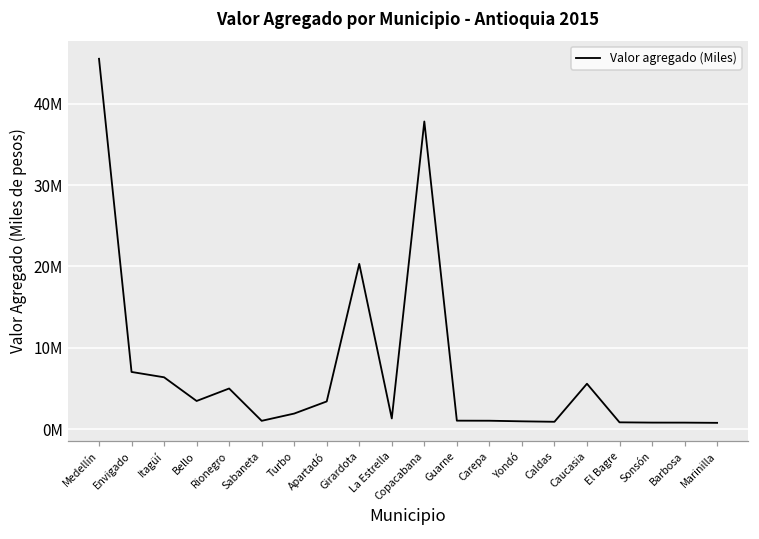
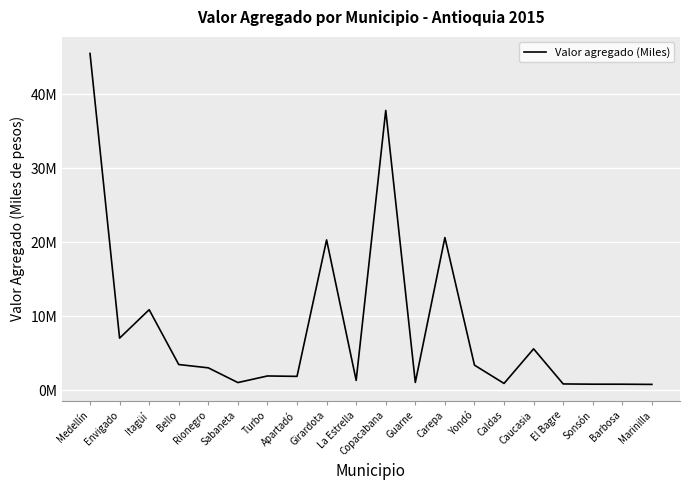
  {
    "Medellín": 46000000,
    "Envigado": 7000000,
-   "Itagüí": 6000000,
+   "Itagüí": 11000000,
    "Bello": 3000000,
-   "Rionegro": 5000000,
+   "Rionegro": 3000000,
    "Sabaneta": 1000000,
    "Turbo": 2000000,
-   "Apartadó": 3000000,
+   "Apartadó": 2000000,
    "Girardota": 20000000,
    "La Estrella": 1000000,
    "Copacabana": 38000000,
    "Guarne": 1000000,
-   "Carepa": 1000000,
-   "Yondó": 1000000,
+   "Carepa": 21000000,
+   "Yondó": 3000000,
    "Caldas": 1000000,
    "Caucasia": 6000000,
    "El Bagre": 1000000,
    "Sonsón": 1000000,
    "Barbosa": 1000000,
    "Marinilla": 1000000
  }
